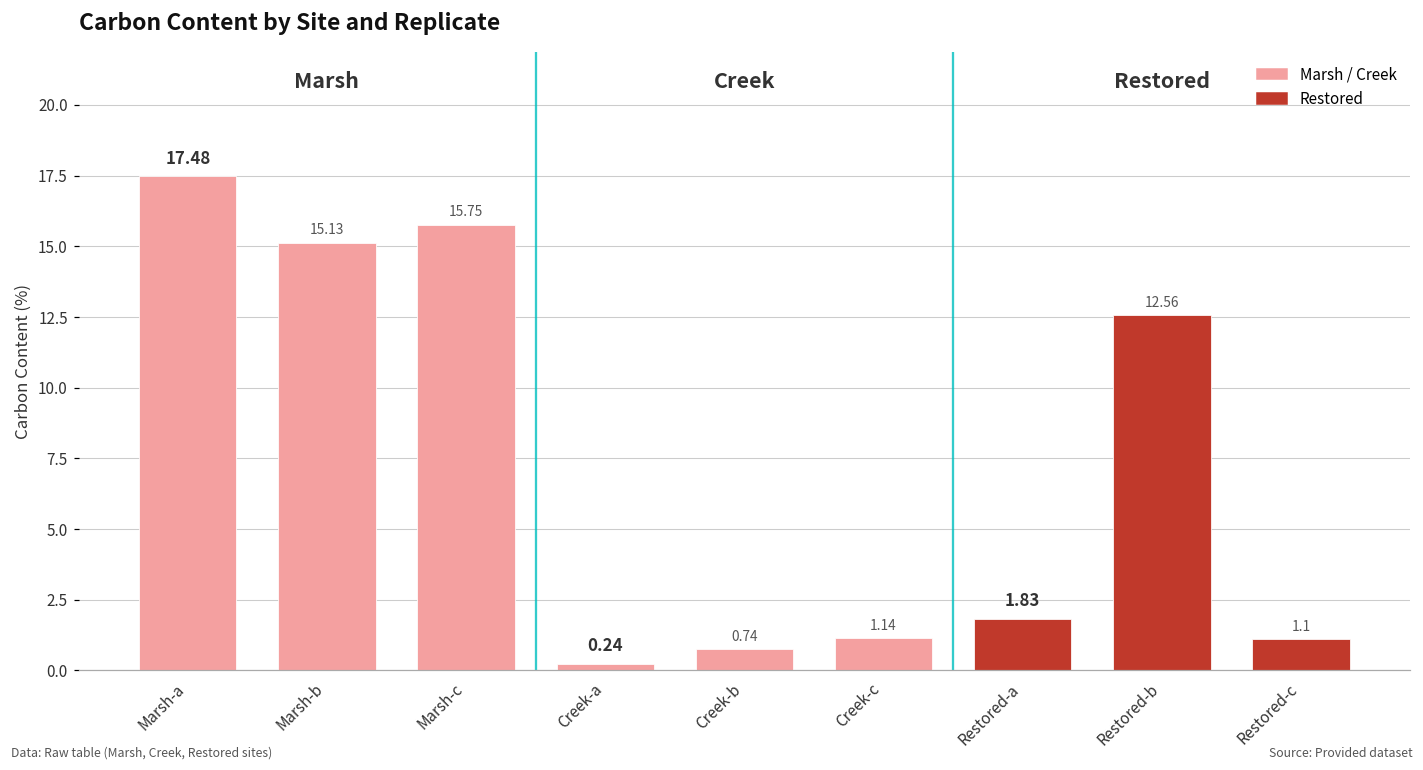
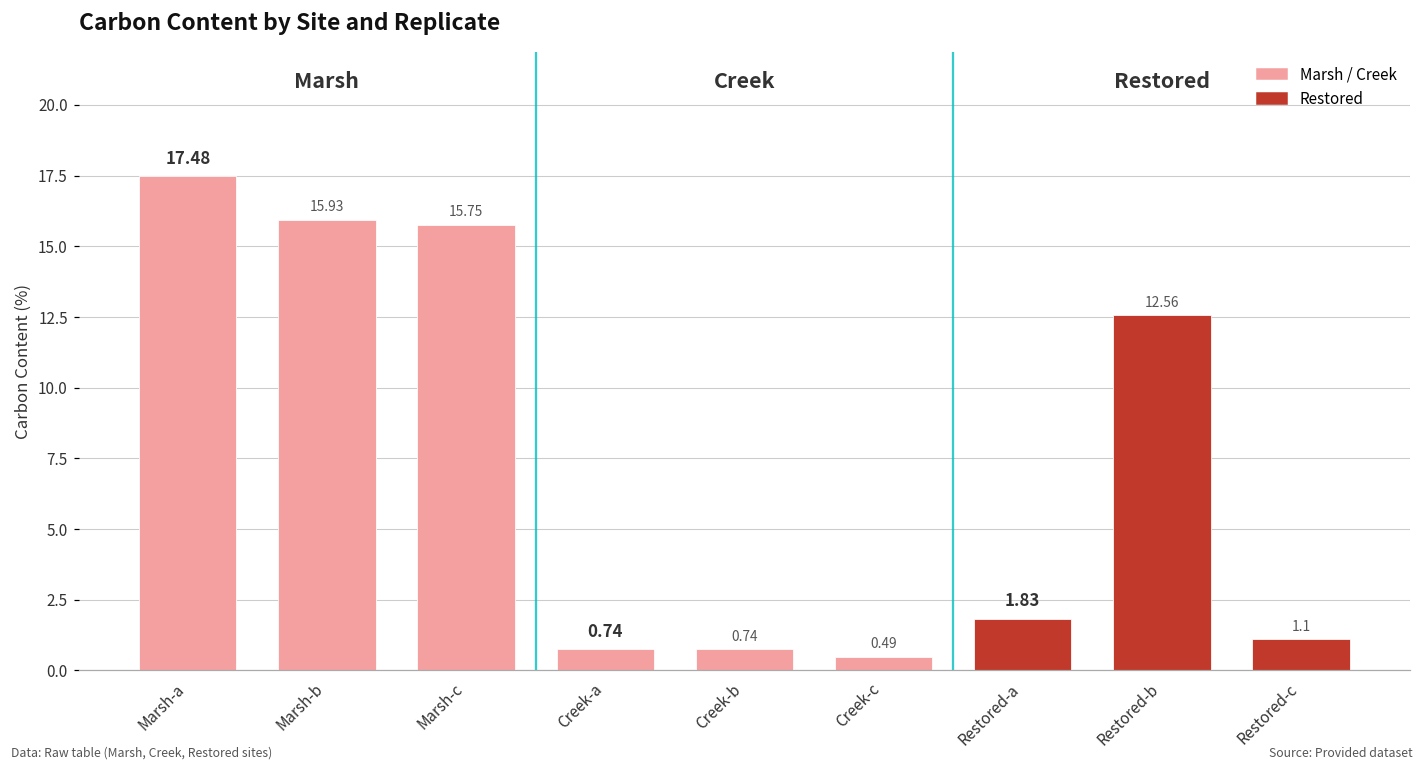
  {
    "Marsh-a": 17.48,
-   "Marsh-b": 15.13,
+   "Marsh-b": 15.93,
    "Marsh-c": 15.75,
-   "Creek-a": 0.24,
+   "Creek-a": 0.74,
    "Creek-b": 0.74,
-   "Creek-c": 1.14,
+   "Creek-c": 0.49,
    "Restored-a": 1.83,
    "Restored-b": 12.56,
    "Restored-c": 1.1
  }
